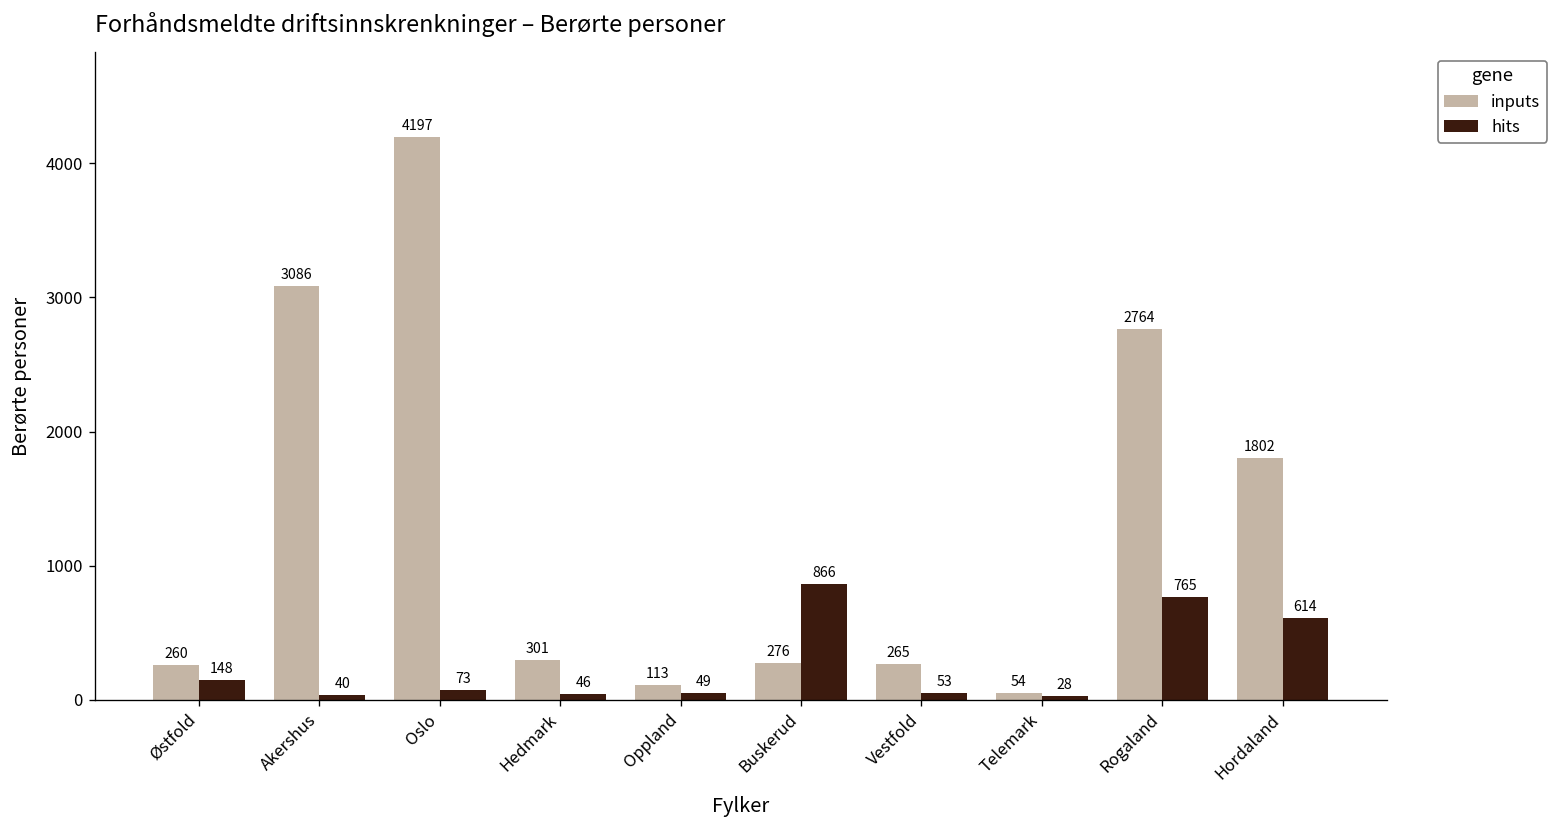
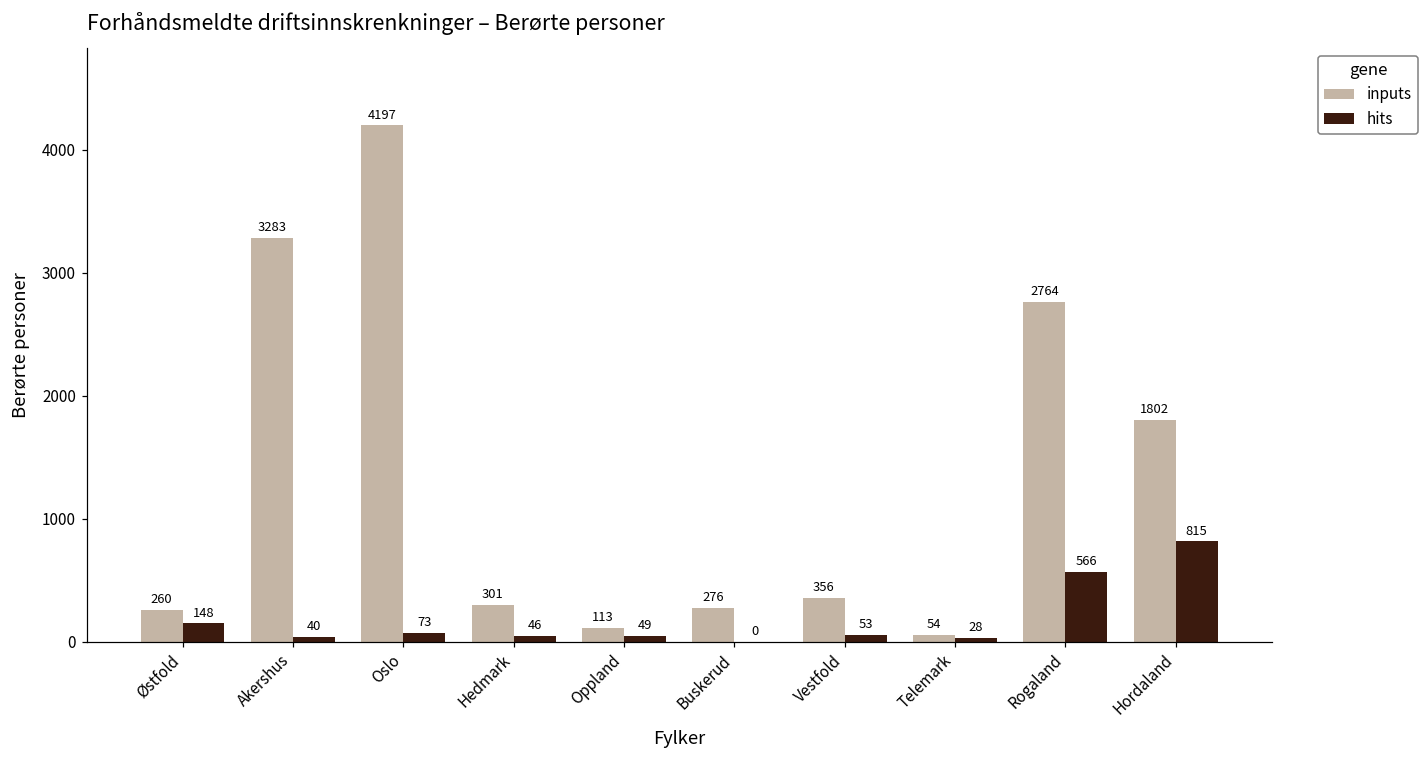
  {
    "inputs": {
      "Østfold": 260,
-     "Akershus": 3086,
+     "Akershus": 3283,
      "Oslo": 4197,
      "Hedmark": 301,
      "Oppland": 113,
      "Buskerud": 276,
-     "Vestfold": 265,
+     "Vestfold": 356,
      "Telemark": 54,
      "Rogaland": 2764,
      "Hordaland": 1802
    },
    "hits": {
      "Østfold": 148,
      "Akershus": 40,
      "Oslo": 73,
      "Hedmark": 46,
      "Oppland": 49,
-     "Buskerud": 866,
+     "Buskerud": 0,
      "Vestfold": 53,
      "Telemark": 28,
-     "Rogaland": 765,
-     "Hordaland": 614
+     "Rogaland": 566,
+     "Hordaland": 815
    }
  }
